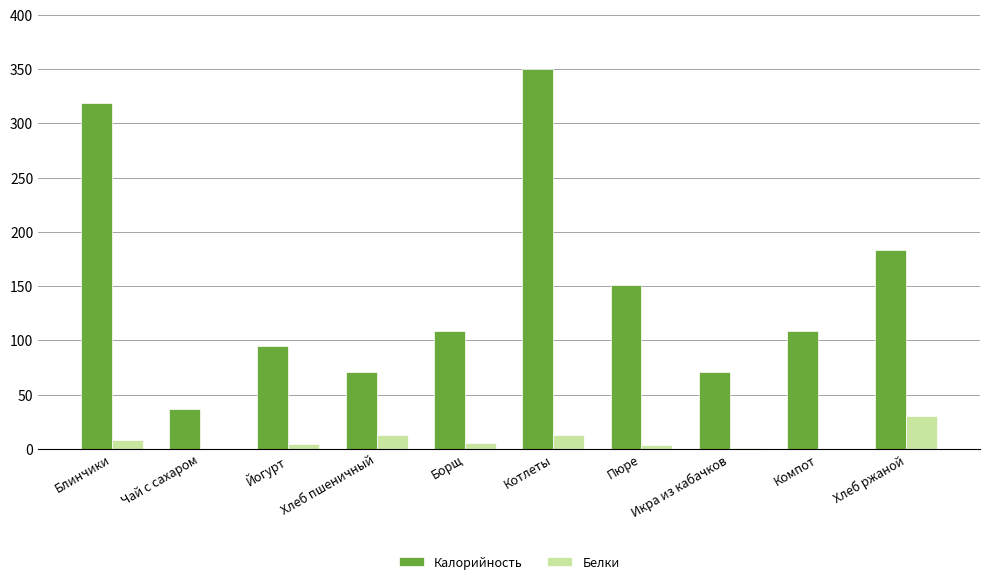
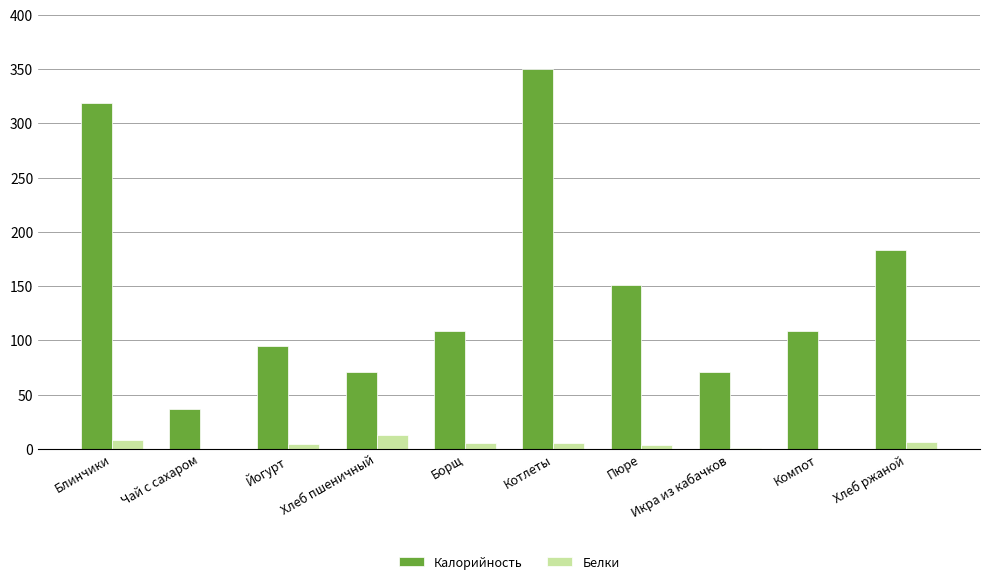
  {
    "Калорийность": {
      "Блинчики": 319,
      "Чай с сахаром": 37,
      "Йогурт": 95,
      "Хлеб пшеничный": 71,
      "Борщ": 109,
      "Котлеты": 350,
      "Пюре": 151,
      "Икра из кабачков": 71,
      "Компот": 109,
      "Хлеб ржаной": 183
    },
    "Белки": {
      "Блинчики": 8,
      "Чай с сахаром": 0,
      "Йогурт": 4,
      "Хлеб пшеничный": 13,
      "Борщ": 5,
-     "Котлеты": 13,
+     "Котлеты": 5,
      "Пюре": 3,
      "Компот": 0,
-     "Хлеб ржаной": 30
+     "Хлеб ржаной": 6
    }
  }
